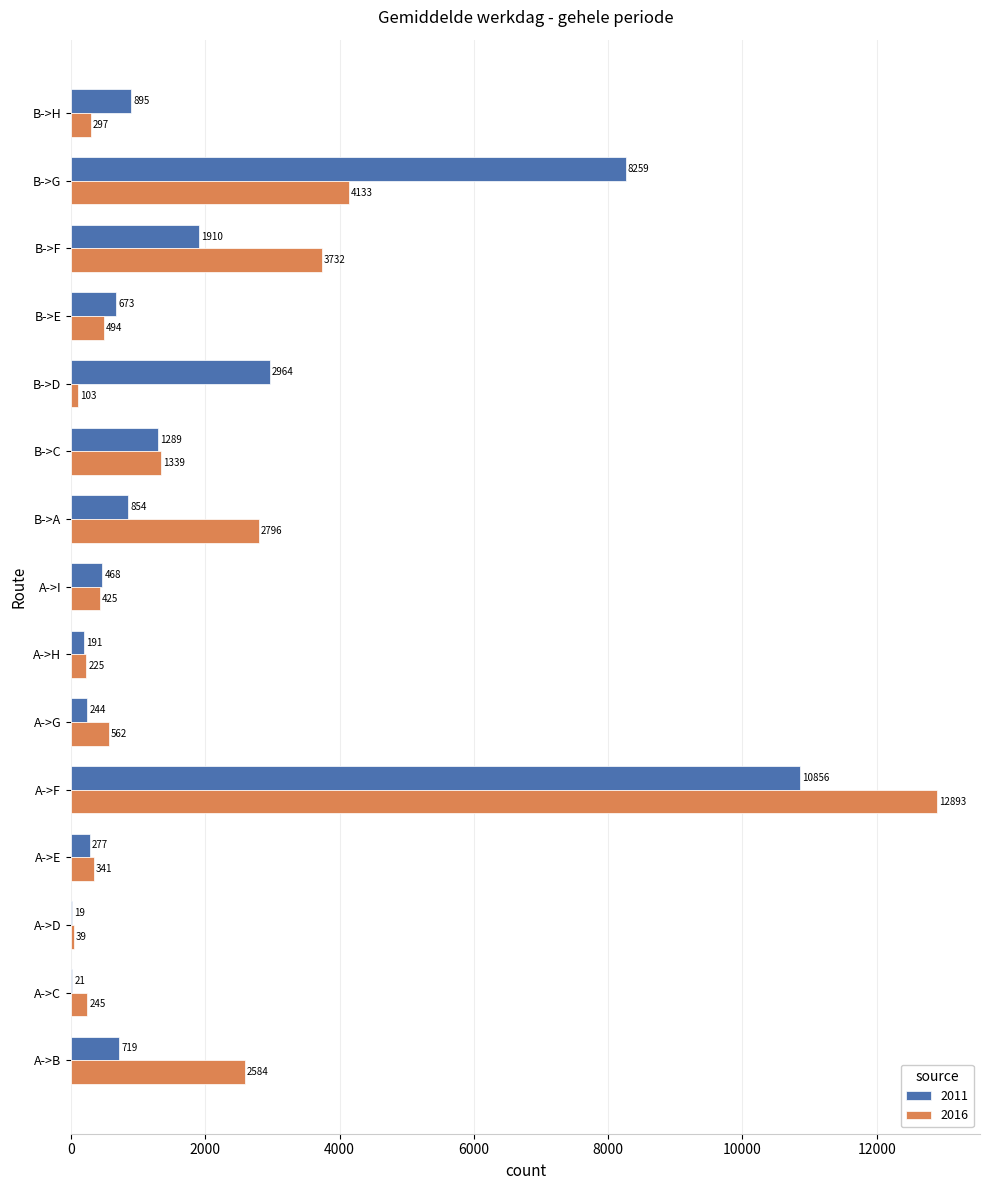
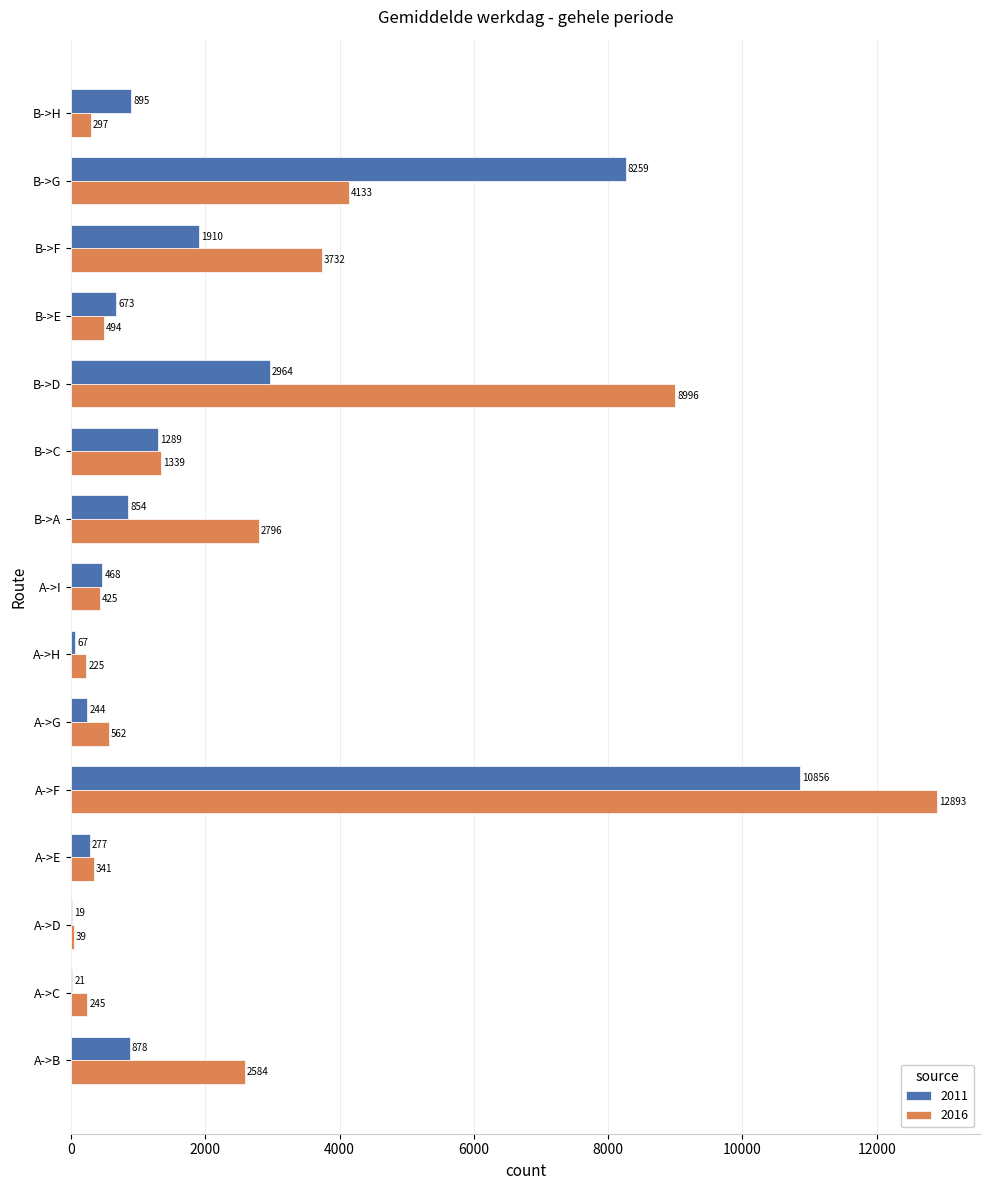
  {
    "2011": {
      "B->H": 895,
      "B->G": 8259,
      "B->F": 1910,
      "B->E": 673,
      "B->D": 2964,
      "B->C": 1289,
      "B->A": 854,
      "A->I": 468,
-     "A->H": 191,
+     "A->H": 67,
      "A->G": 244,
      "A->F": 10856,
      "A->E": 277,
      "A->D": 19,
      "A->C": 21,
-     "A->B": 719
+     "A->B": 878
    },
    "2016": {
      "B->H": 297,
      "B->G": 4133,
      "B->F": 3732,
      "B->E": 494,
-     "B->D": 103,
+     "B->D": 8996,
      "B->C": 1339,
      "B->A": 2796,
      "A->I": 425,
      "A->H": 225,
      "A->G": 562,
      "A->F": 12893,
      "A->E": 341,
      "A->D": 39,
      "A->C": 245,
      "A->B": 2584
    }
  }
